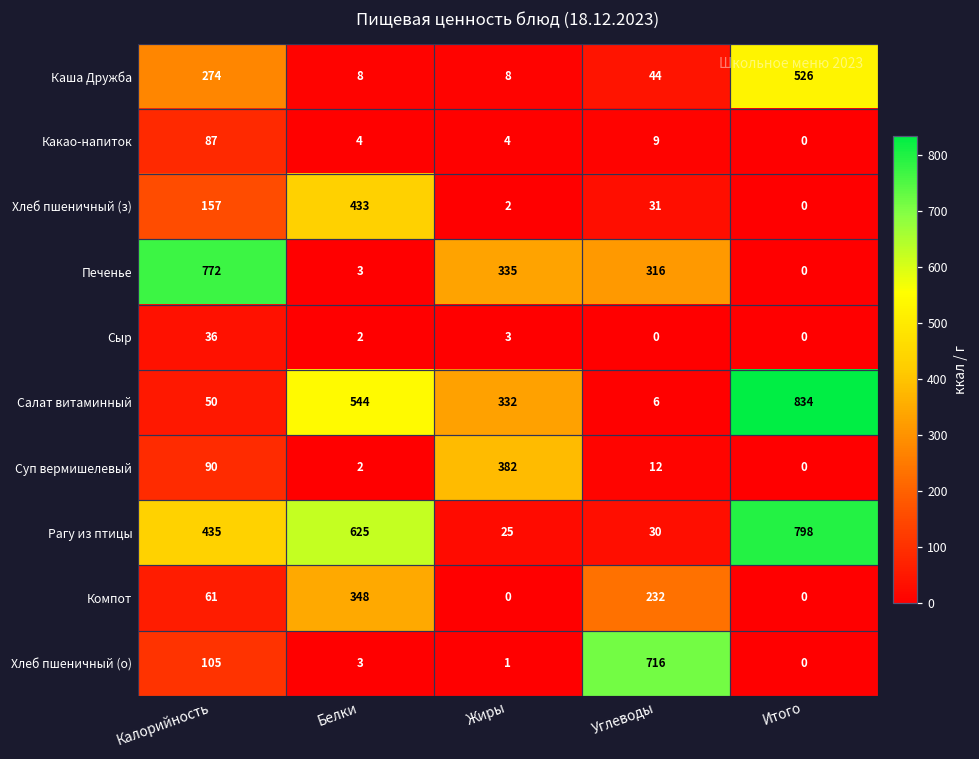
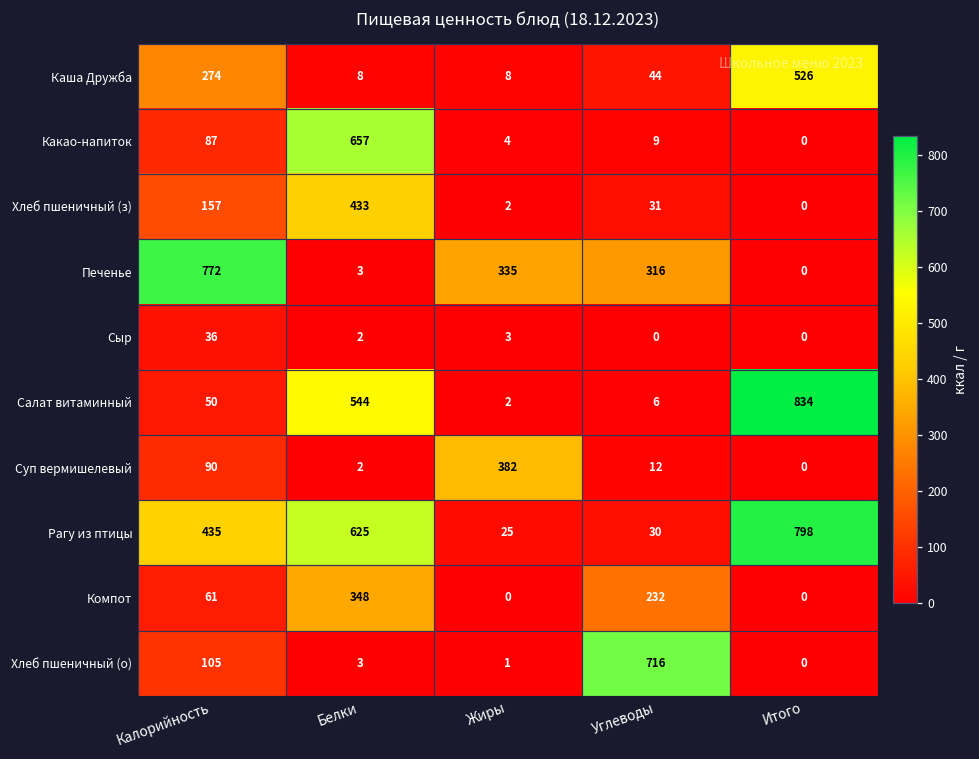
  {
    "Каша Дружба": {
      "Калорийность": 274,
      "Белки": 8,
      "Жиры": 8,
      "Углеводы": 44
    },
    "Какао-напиток": {
      "Калорийность": 87,
-     "Белки": 4,
+     "Белки": 657,
      "Жиры": 4,
      "Углеводы": 9,
      "Итого": 0
    },
    "Хлеб пшеничный (з)": {
      "Калорийность": 157,
      "Белки": 433,
      "Жиры": 2,
      "Углеводы": 31,
      "Итого": 0
    },
    "Печенье": {
      "Калорийность": 772,
      "Белки": 3,
      "Жиры": 335,
      "Углеводы": 316,
      "Итого": 0
    },
    "Сыр": {
      "Калорийность": 36,
      "Белки": 2,
      "Жиры": 3,
      "Углеводы": 0,
      "Итого": 0
    },
    "Салат витаминный": {
      "Калорийность": 50,
      "Белки": 544,
-     "Жиры": 332,
+     "Жиры": 2,
      "Углеводы": 6,
      "Итого": 834
    },
    "Суп вермишелевый": {
      "Калорийность": 90,
      "Белки": 2,
      "Жиры": 382,
      "Углеводы": 12,
      "Итого": 0
    },
    "Рагу из птицы": {
      "Калорийность": 435,
      "Белки": 625,
      "Жиры": 25,
      "Углеводы": 30,
      "Итого": 798
    },
    "Компот": {
      "Калорийность": 61,
      "Белки": 348,
      "Жиры": 0,
      "Углеводы": 232,
      "Итого": 0
    },
    "Хлеб пшеничный (о)": {
      "Калорийность": 105,
      "Белки": 3,
      "Жиры": 1,
      "Углеводы": 716,
      "Итого": 0
    }
  }
